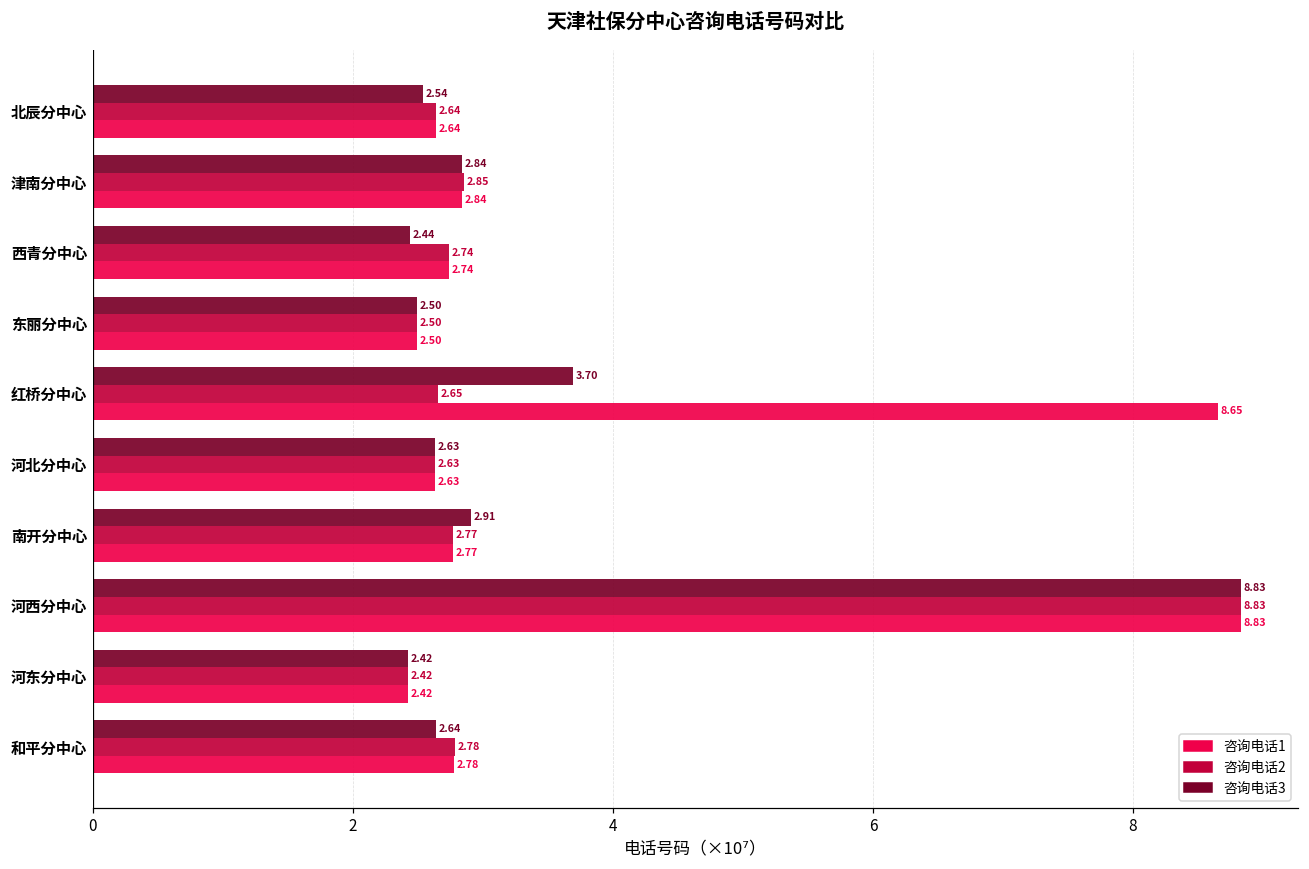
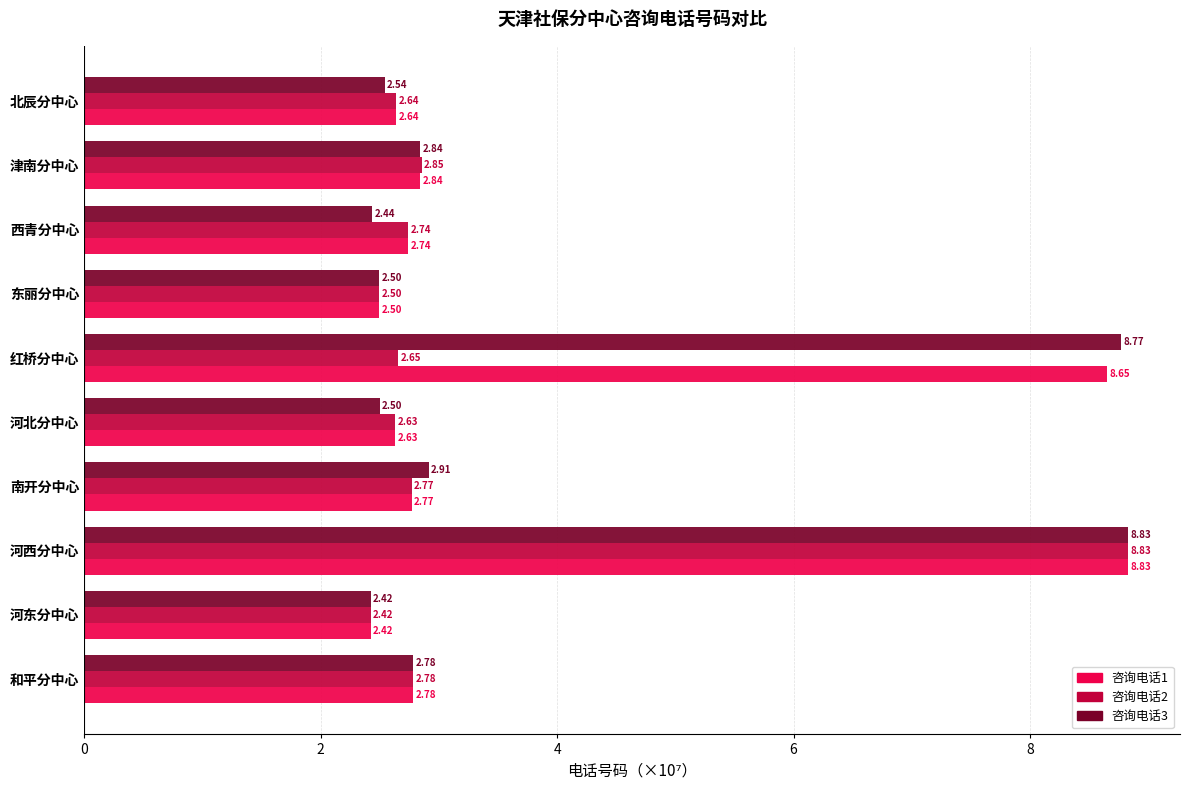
  {
    "咨询电话3": {
      "北辰分中心": 2.54,
      "津南分中心": 2.84,
      "西青分中心": 2.44,
      "东丽分中心": 2.50,
-     "红桥分中心": 3.70,
-     "河北分中心": 2.63,
+     "红桥分中心": 8.77,
+     "河北分中心": 2.50,
      "南开分中心": 2.91,
      "河西分中心": 8.83,
      "河东分中心": 2.42,
-     "和平分中心": 2.64
+     "和平分中心": 2.78
    }
  }
